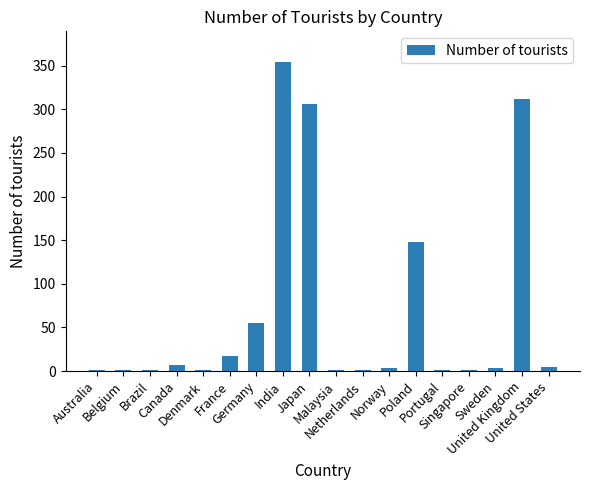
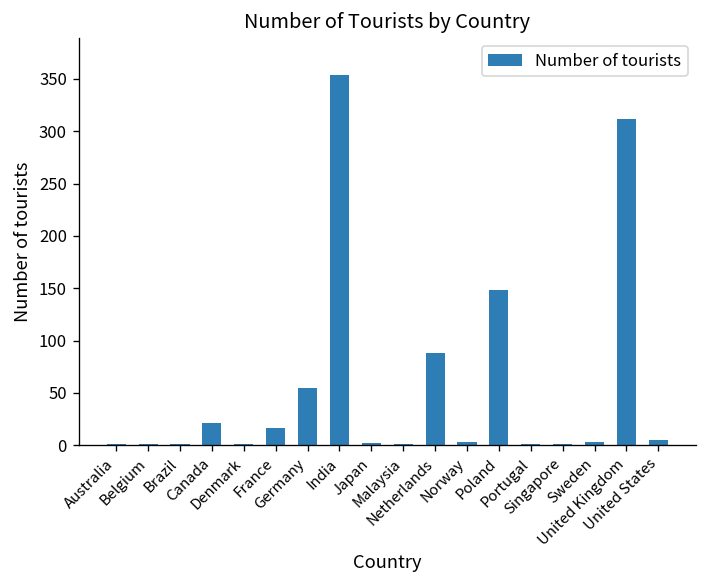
  {
-   "Canada": 10,
+   "Canada": 20,
    "France": 20,
    "Germany": 60,
    "India": 350,
-   "Japan": 310,
-   "Netherlands": 0,
+   "Japan": 0,
+   "Netherlands": 90,
    "Norway": 0,
    "Poland": 150,
    "Sweden": 0,
    "United Kingdom": 310,
    "United States": 10
  }
